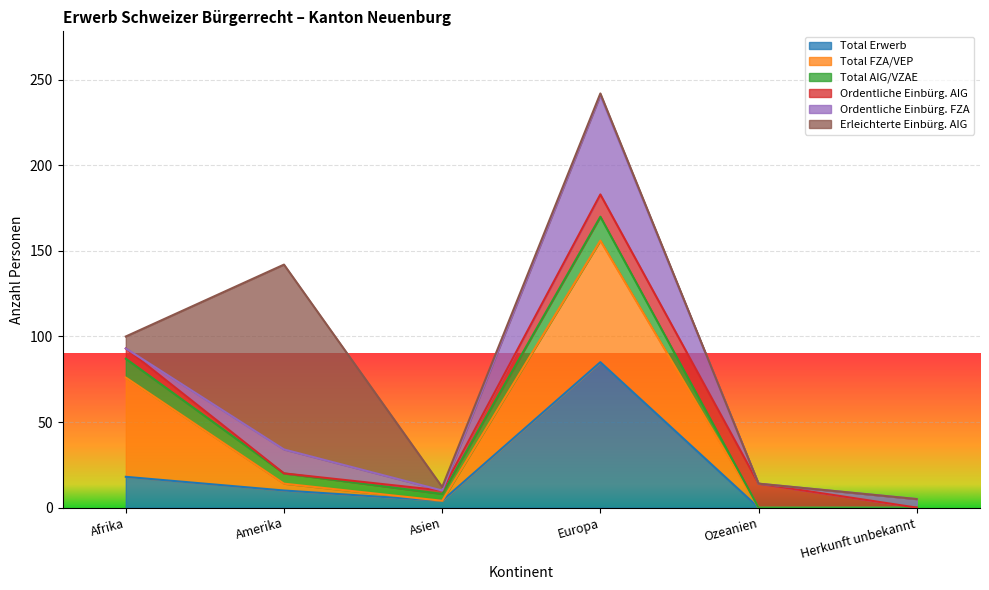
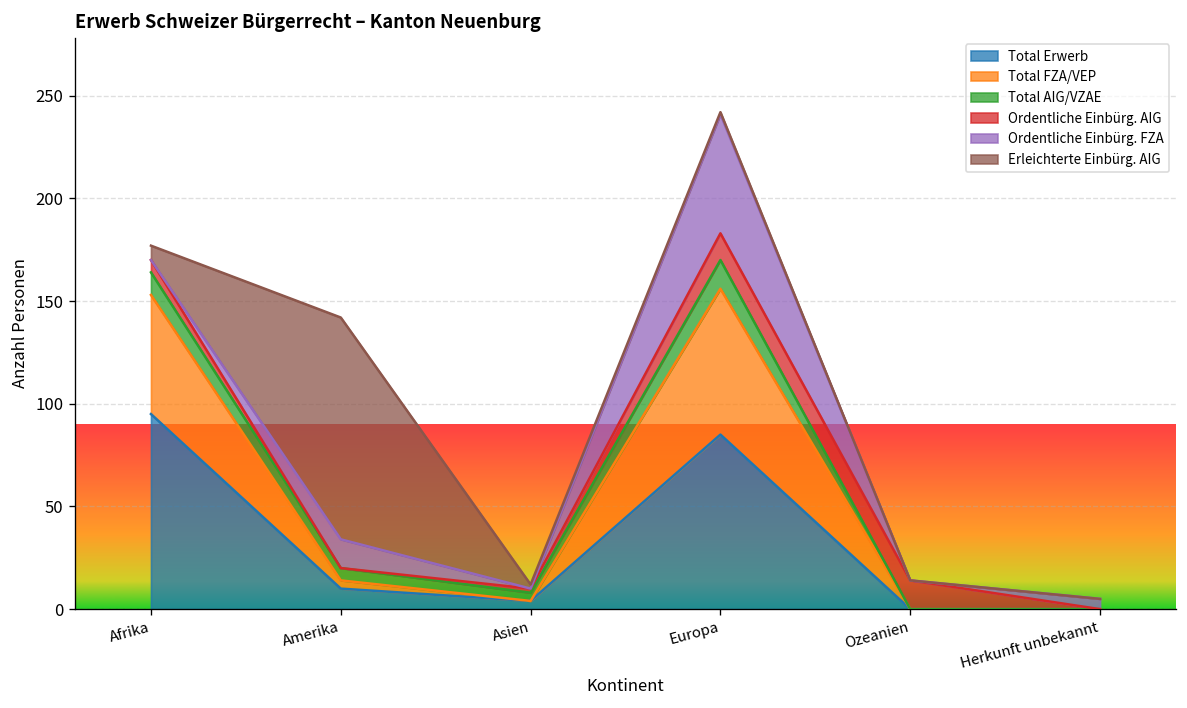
  {
    "Total Erwerb": {
-     "Afrika": 18,
+     "Afrika": 95,
      "Amerika": 10,
      "Europa": 85
    },
    "Total FZA/VEP": {
      "Afrika": 58,
      "Amerika": 4,
      "Europa": 71
    },
    "Total AIG/VZAE": {
      "Afrika": 11,
      "Asien": 4,
      "Europa": 14
    },
    "Ordentliche Einbürg. AIG": {
      "Europa": 13
    },
    "Ordentliche Einbürg. FZA": {
      "Amerika": 14
    },
    "Erleichterte Einbürg. AIG": {
      "Afrika": 7,
      "Amerika": 108,
      "Asien": 2
    }
  }
